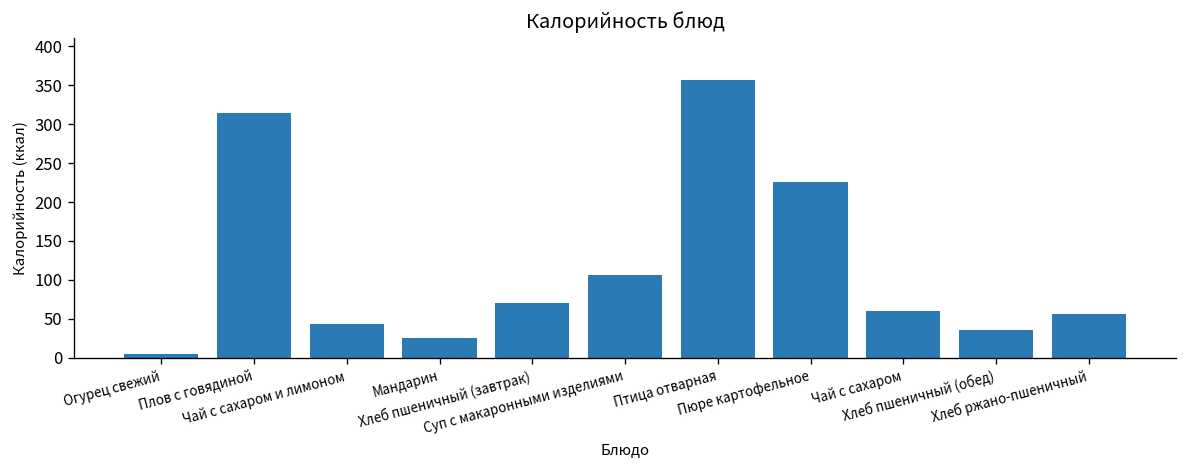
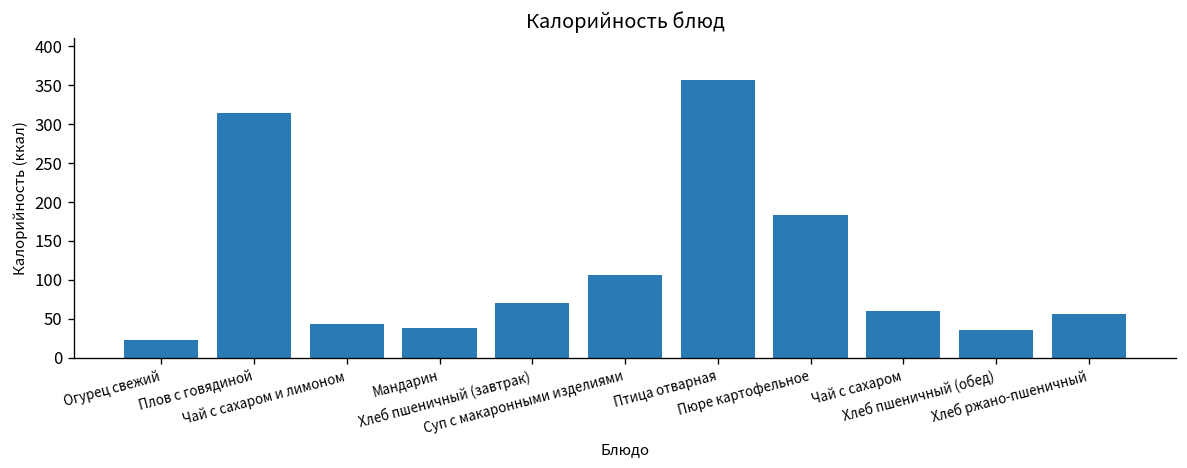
  {
-   "Огурец свежий": 0,
+   "Огурец свежий": 20,
    "Плов с говядиной": 310,
    "Чай с сахаром и лимоном": 40,
-   "Мандарин": 20,
+   "Мандарин": 40,
    "Хлеб пшеничный (завтрак)": 70,
    "Суп с макаронными изделиями": 110,
    "Птица отварная": 360,
-   "Пюре картофельное": 230,
+   "Пюре картофельное": 180,
    "Чай с сахаром": 60,
    "Хлеб пшеничный (обед)": 40,
    "Хлеб ржано-пшеничный": 60
  }
